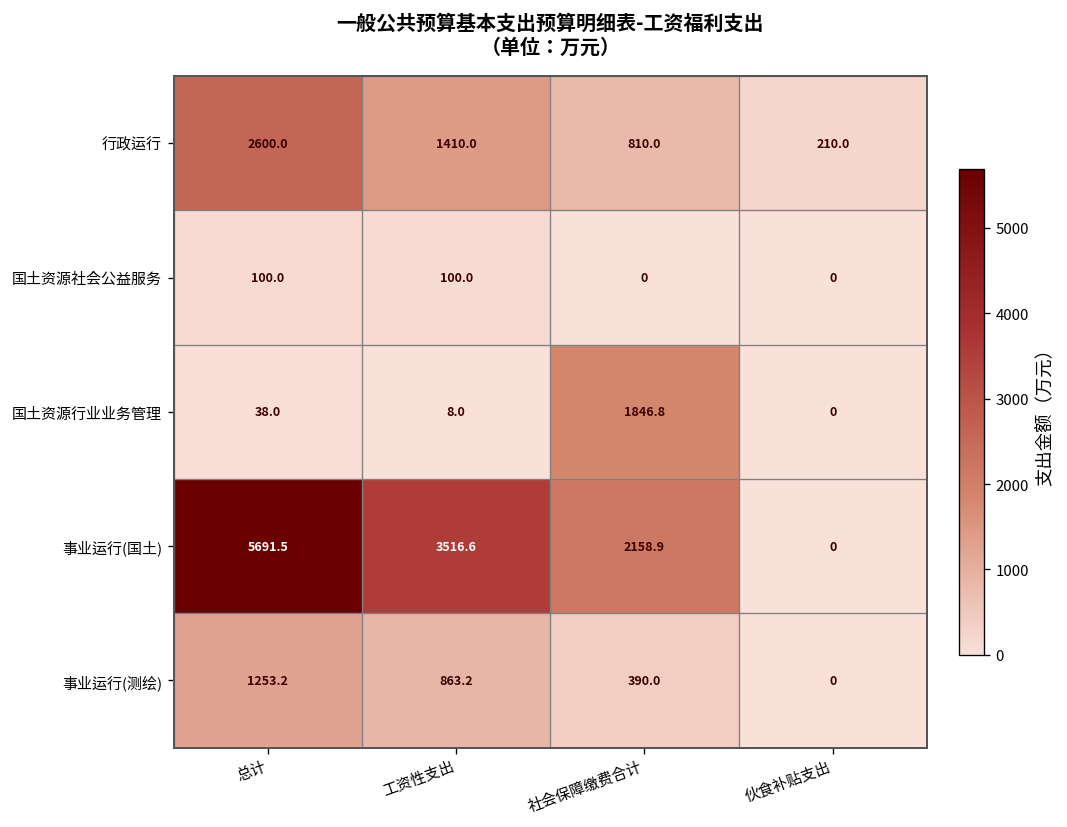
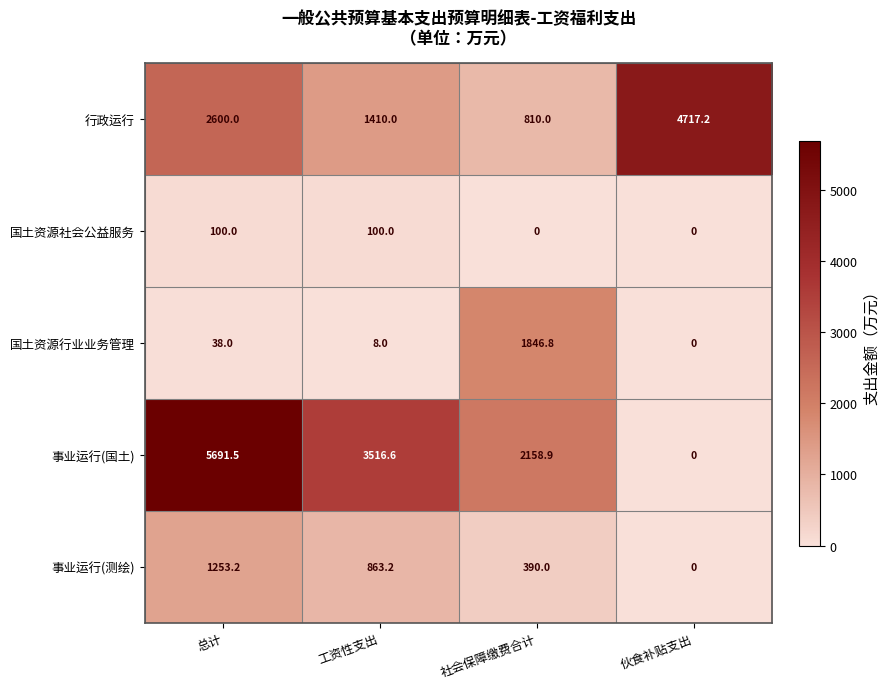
  {
    "行政运行": {
      "总计": 2600.0,
      "工资性支出": 1410.0,
      "社会保障缴费合计": 810.0,
-     "伙食补贴支出": 210.0
+     "伙食补贴支出": 4717.2
    },
    "国土资源社会公益服务": {
      "总计": 100.0,
      "工资性支出": 100.0,
      "社会保障缴费合计": 0,
      "伙食补贴支出": 0
    },
    "国土资源行业业务管理": {
      "总计": 38.0,
      "工资性支出": 8.0,
      "社会保障缴费合计": 1846.8,
      "伙食补贴支出": 0
    },
    "事业运行(国土)": {
      "总计": 5691.5,
      "工资性支出": 3516.6,
      "社会保障缴费合计": 2158.9,
      "伙食补贴支出": 0
    },
    "事业运行(测绘)": {
      "总计": 1253.2,
      "工资性支出": 863.2,
      "社会保障缴费合计": 390.0,
      "伙食补贴支出": 0
    }
  }
